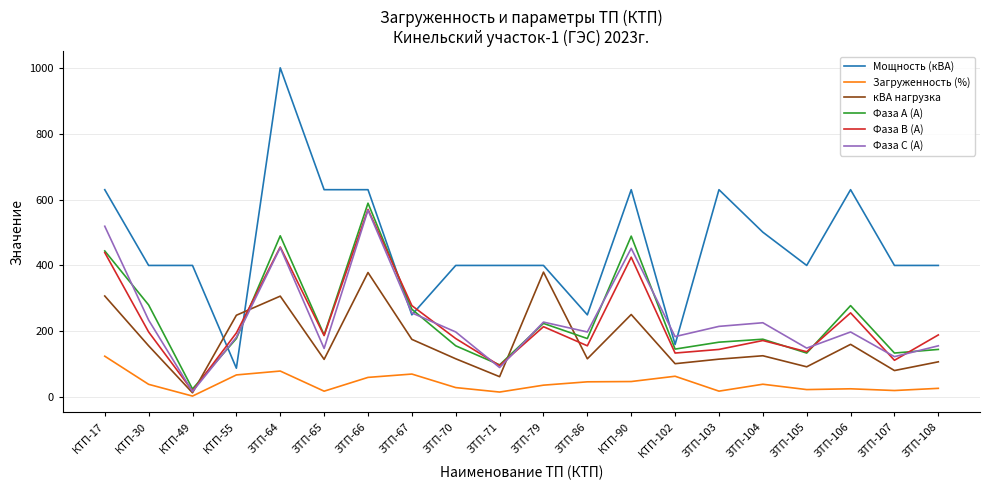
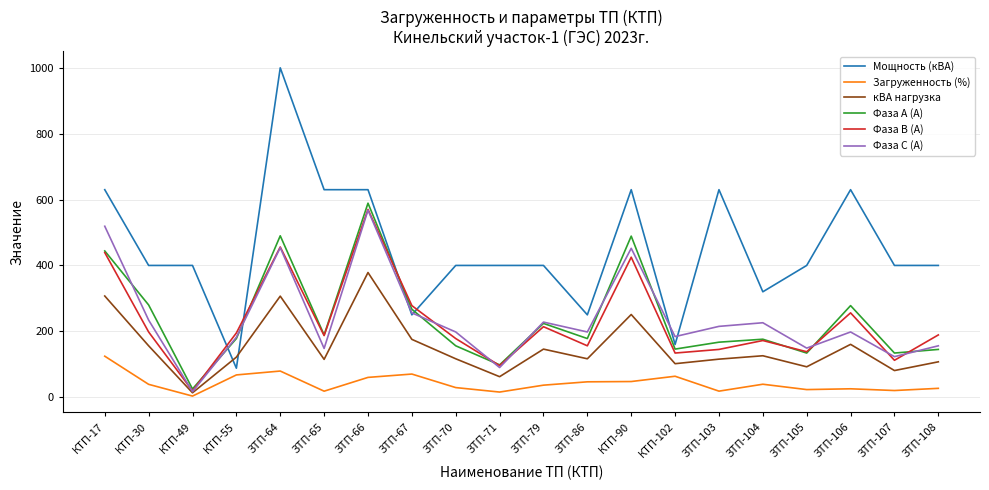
  {
    "Мощность (кВА)": {
      "КТП-17": 630,
      "КТП-30": 400,
      "КТП-49": 400,
      "КТП-55": 90,
      "ЗТП-64": 1000,
      "ЗТП-65": 630,
      "ЗТП-66": 630,
      "ЗТП-70": 400,
      "ЗТП-71": 400,
      "ЗТП-79": 400,
      "ЗТП-86": 250,
      "КТП-90": 630,
      "КТП-102": 160,
      "ЗТП-103": 630,
-     "ЗТП-104": 500,
+     "ЗТП-104": 320,
      "ЗТП-105": 400,
      "ЗТП-106": 630,
      "ЗТП-107": 400,
      "ЗТП-108": 400
    },
    "Загруженность (%)": {
      "КТП-17": 120,
      "КТП-30": 40,
      "КТП-49": 0,
      "КТП-55": 70,
      "ЗТП-64": 80,
      "ЗТП-65": 20,
      "ЗТП-66": 60,
      "ЗТП-67": 70,
      "ЗТП-70": 30,
      "ЗТП-71": 20,
      "ЗТП-79": 40,
      "ЗТП-86": 50,
      "КТП-90": 50,
      "КТП-102": 60,
      "ЗТП-103": 20,
      "ЗТП-104": 40,
      "ЗТП-105": 20,
      "ЗТП-106": 30,
      "ЗТП-107": 20,
      "ЗТП-108": 30
    },
    "кВА нагрузка": {
      "КТП-17": 310,
      "КТП-30": 160,
-     "КТП-55": 250,
+     "КТП-55": 120,
      "ЗТП-64": 310,
      "ЗТП-65": 110,
      "ЗТП-66": 380,
      "ЗТП-67": 180,
      "ЗТП-70": 120,
      "ЗТП-71": 60,
-     "ЗТП-79": 380,
+     "ЗТП-79": 150,
      "ЗТП-86": 120,
      "КТП-90": 250,
      "КТП-102": 100,
      "ЗТП-103": 120,
      "ЗТП-104": 130,
      "ЗТП-105": 90,
      "ЗТП-106": 160,
      "ЗТП-107": 80,
      "ЗТП-108": 110
    },
    "Фаза А (А)": {
      "КТП-30": 280,
      "ЗТП-64": 490,
      "ЗТП-66": 590,
      "ЗТП-67": 270,
      "ЗТП-70": 160,
      "ЗТП-86": 180,
      "КТП-90": 490,
      "КТП-102": 150,
      "ЗТП-103": 170,
      "ЗТП-106": 280,
      "ЗТП-107": 130,
      "ЗТП-108": 150
    },
    "Фаза В (А)": {
      "КТП-30": 200,
      "КТП-55": 200,
      "ЗТП-67": 280,
      "ЗТП-70": 180,
      "ЗТП-79": 210,
      "ЗТП-86": 160,
      "КТП-90": 430,
      "КТП-102": 130,
      "ЗТП-103": 150,
      "ЗТП-106": 260,
      "ЗТП-107": 110,
      "ЗТП-108": 190
    },
    "Фаза С (А)": {
      "КТП-17": 520,
      "КТП-30": 230,
      "ЗТП-65": 150,
      "ЗТП-70": 200,
      "ЗТП-86": 200,
      "КТП-90": 450,
      "КТП-102": 180,
      "ЗТП-103": 220,
      "ЗТП-104": 230,
      "ЗТП-105": 150,
      "ЗТП-106": 200,
      "ЗТП-107": 120,
      "ЗТП-108": 160
    }
  }
